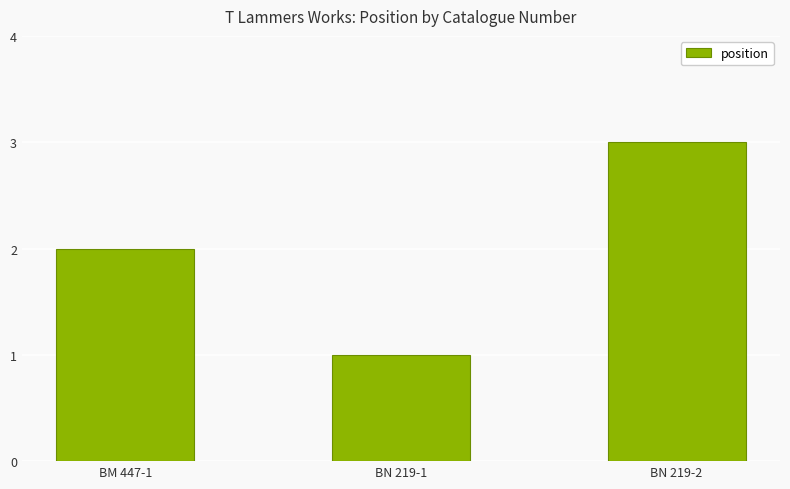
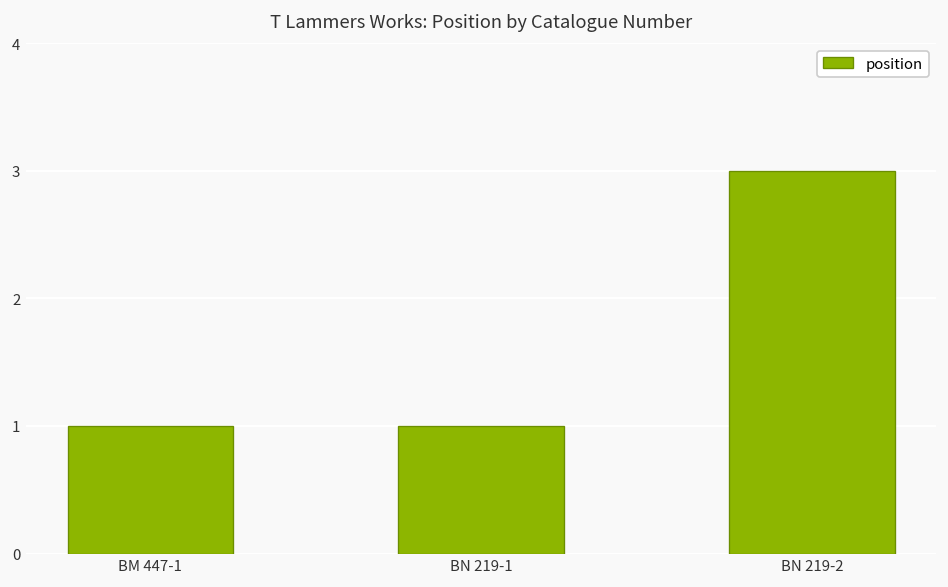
  {
-   "BM 447-1": 2,
+   "BM 447-1": 1,
    "BN 219-1": 1,
    "BN 219-2": 3
  }
